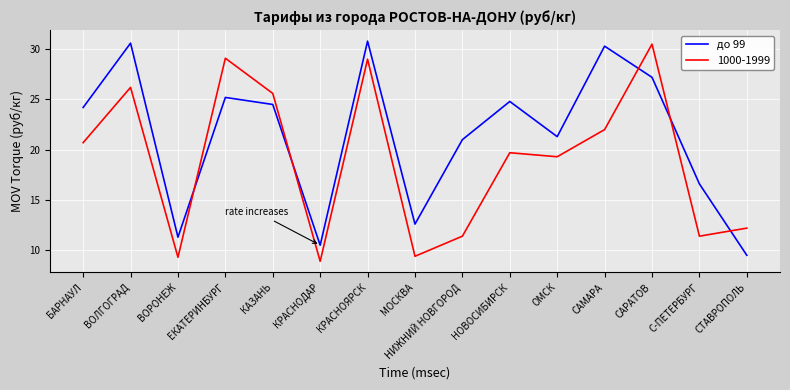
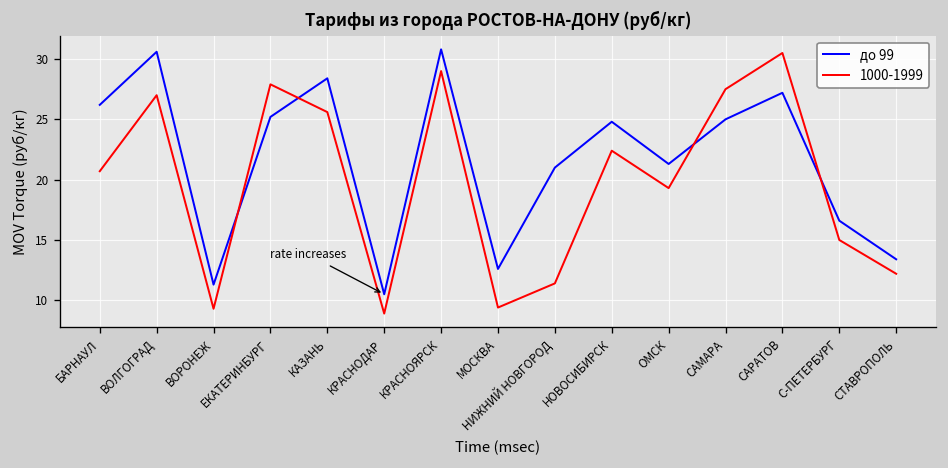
  {
    "до 99": {
-     "БАРНАУЛ": 24.2,
+     "БАРНАУЛ": 26.2,
      "ВОЛГОГРАД": 30.6,
      "ВОРОНЕЖ": 11.3,
      "ЕКАТЕРИНБУРГ": 25.2,
-     "КАЗАНЬ": 24.5,
+     "КАЗАНЬ": 28.4,
      "КРАСНОДАР": 10.5,
      "КРАСНОЯРСК": 30.8,
      "МОСКВА": 12.6,
      "НИЖНИЙ НОВГОРОД": 21.0,
      "НОВОСИБИРСК": 24.8,
      "ОМСК": 21.3,
-     "САМАРА": 30.3,
+     "САМАРА": 25.0,
      "САРАТОВ": 27.2,
      "С-ПЕТЕРБУРГ": 16.6,
-     "СТАВРОПОЛЬ": 9.5
+     "СТАВРОПОЛЬ": 13.4
    },
    "1000-1999": {
      "БАРНАУЛ": 20.7,
-     "ВОЛГОГРАД": 26.2,
+     "ВОЛГОГРАД": 27.0,
      "ВОРОНЕЖ": 9.3,
-     "ЕКАТЕРИНБУРГ": 29.1,
+     "ЕКАТЕРИНБУРГ": 27.9,
      "КАЗАНЬ": 25.6,
      "КРАСНОДАР": 8.9,
      "КРАСНОЯРСК": 29.0,
      "МОСКВА": 9.4,
      "НИЖНИЙ НОВГОРОД": 11.4,
-     "НОВОСИБИРСК": 19.7,
+     "НОВОСИБИРСК": 22.4,
      "ОМСК": 19.3,
-     "САМАРА": 22.0,
+     "САМАРА": 27.5,
      "САРАТОВ": 30.5,
-     "С-ПЕТЕРБУРГ": 11.4,
+     "С-ПЕТЕРБУРГ": 15.0,
      "СТАВРОПОЛЬ": 12.2
    }
  }
